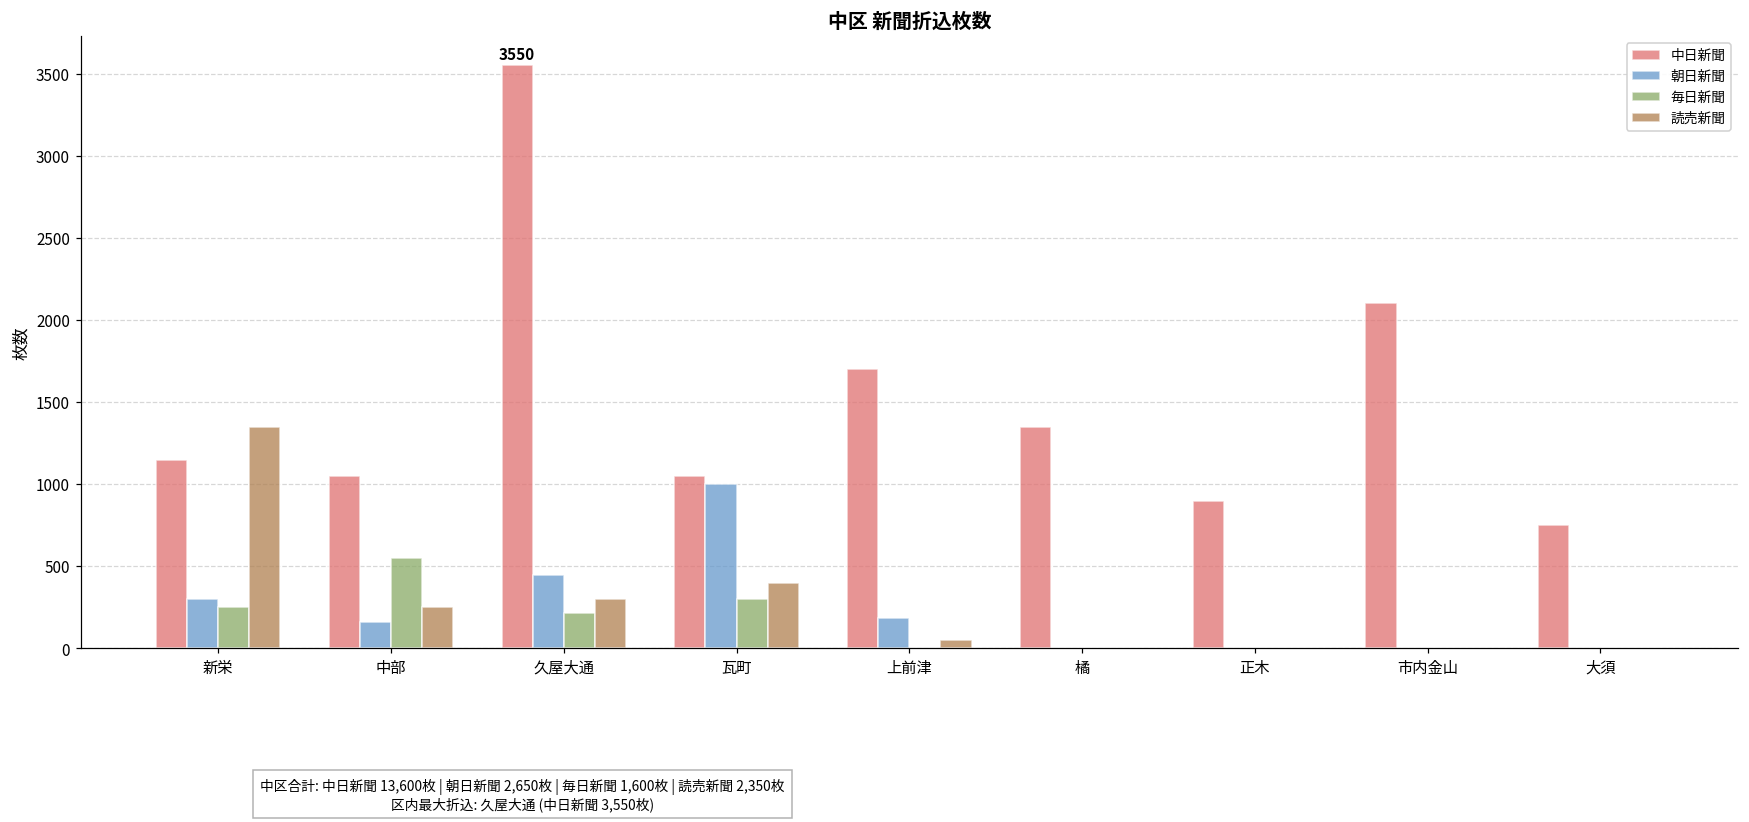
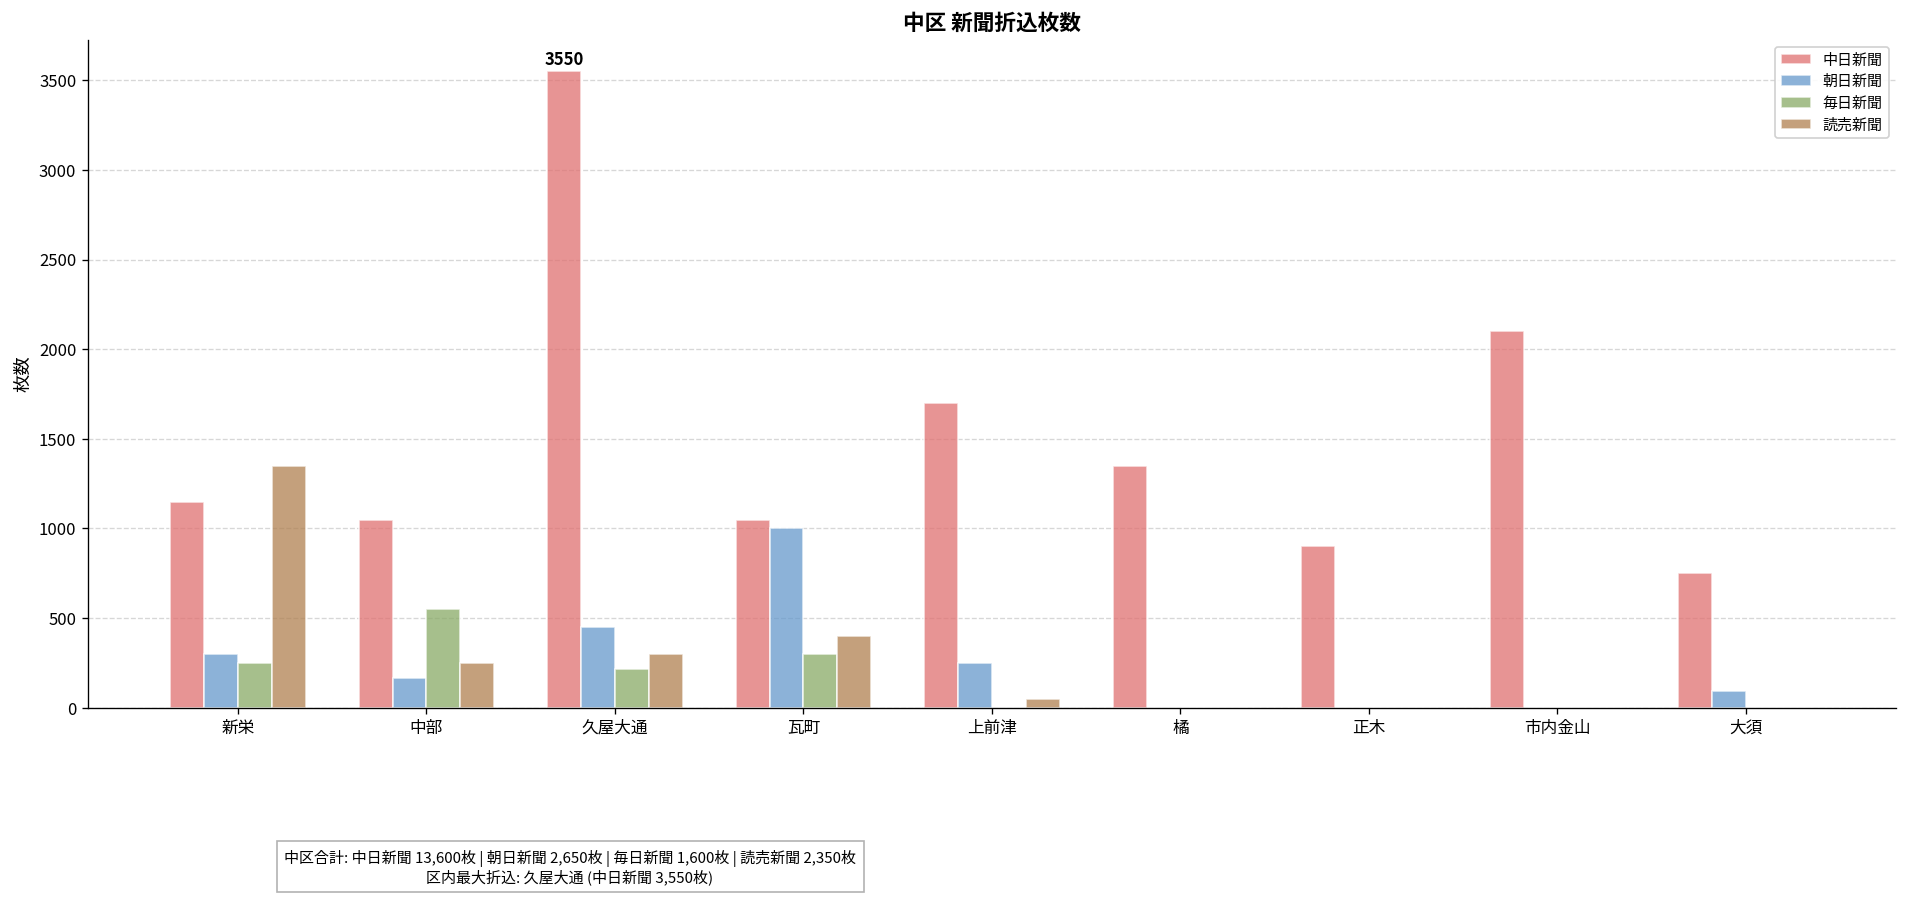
  {
    "朝日新聞": {
      "新栄": 300,
      "中部": 160,
      "久屋大通": 450,
      "瓦町": 1000,
-     "上前津": 190,
+     "上前津": 250,
      "橘": 0,
      "正木": 0,
      "市内金山": 0,
-     "大須": 0
+     "大須": 90
    },
    "毎日新聞": {
      "新栄": 250,
      "中部": 550,
      "久屋大通": 220,
      "瓦町": 300,
      "上前津": 0,
      "橘": 0,
      "正木": 0,
      "市内金山": 0,
      "大須": 0
    }
  }
